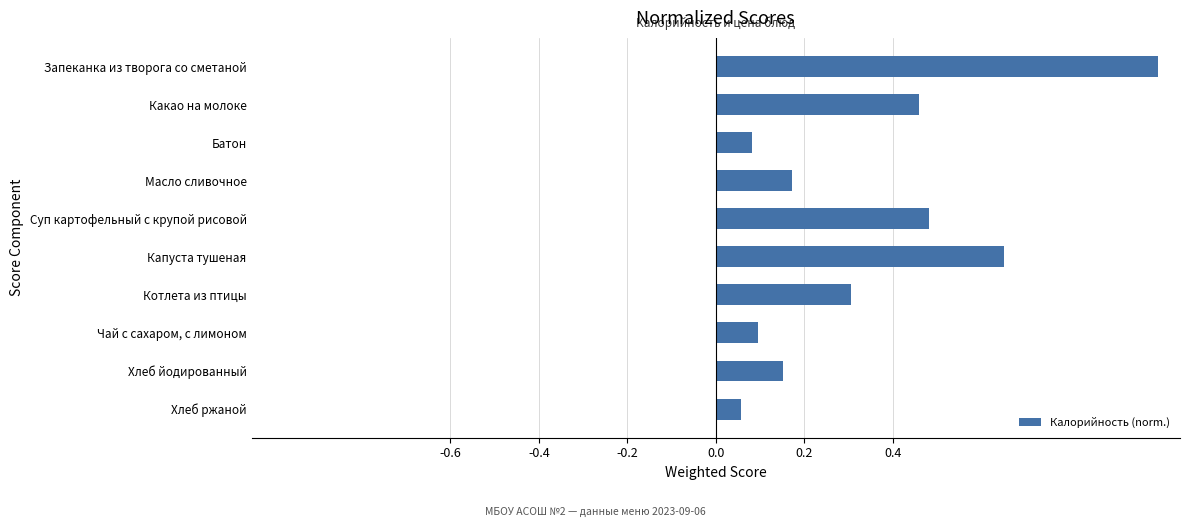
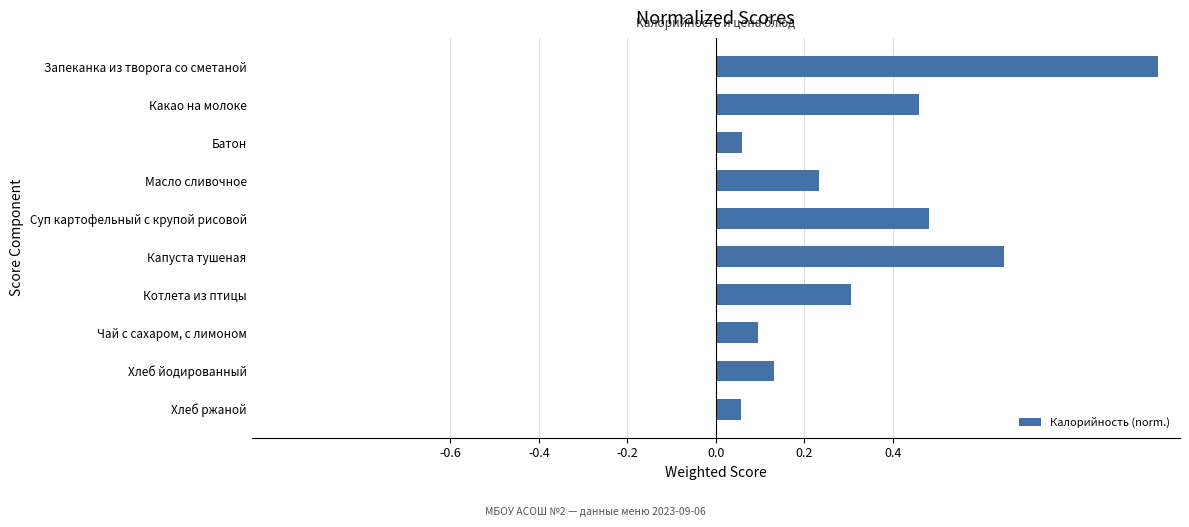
  {
    "Запеканка из творога со сметаной": 1.00,
    "Какао на молоке": 0.46,
-   "Батон": 0.08,
-   "Масло сливочное": 0.17,
+   "Батон": 0.06,
+   "Масло сливочное": 0.23,
    "Суп картофельный с крупой рисовой": 0.48,
    "Капуста тушеная": 0.65,
    "Котлета из птицы": 0.31,
    "Чай с сахаром, с лимоном": 0.09,
-   "Хлеб йодированный": 0.15,
+   "Хлеб йодированный": 0.13,
    "Хлеб ржаной": 0.06
  }
